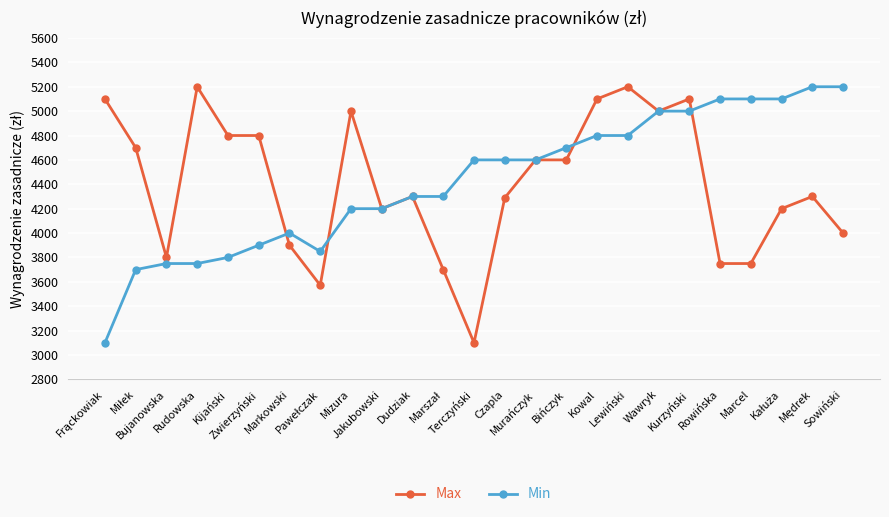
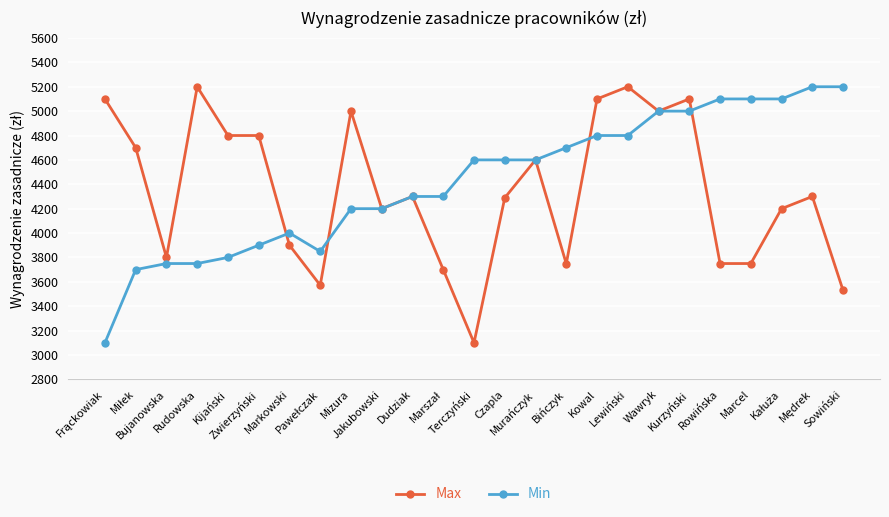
  {
    "Max": {
      "Frąckowiak": 5100,
      "Miłek": 4700,
      "Bujanowska": 3800,
      "Rudowska": 5200,
      "Kijański": 4800,
      "Zwierzyński": 4800,
      "Markowski": 3900,
      "Pawełczak": 3570,
      "Mizura": 5000,
      "Marszał": 3700,
      "Terczyński": 3100,
      "Czapla": 4290,
-     "Bińczyk": 4600,
+     "Bińczyk": 3750,
      "Kowal": 5100,
      "Lewiński": 5200,
      "Kurzyński": 5100,
      "Rowińska": 3750,
      "Marcel": 3750,
      "Kałuża": 4200,
      "Mędrek": 4300,
-     "Sowiński": 4000
+     "Sowiński": 3530
    },
    "Min": {
      "Frąckowiak": 3100,
      "Miłek": 3700,
      "Bujanowska": 3750,
      "Rudowska": 3750,
      "Kijański": 3800,
      "Zwierzyński": 3900,
      "Markowski": 4000,
      "Pawełczak": 3850,
      "Mizura": 4200,
      "Marszał": 4300,
      "Terczyński": 4600,
      "Czapla": 4600,
      "Bińczyk": 4700,
      "Kowal": 4800,
      "Lewiński": 4800,
      "Kurzyński": 5000,
      "Rowińska": 5100,
      "Marcel": 5100,
      "Kałuża": 5100,
      "Mędrek": 5200,
      "Sowiński": 5200
    }
  }
